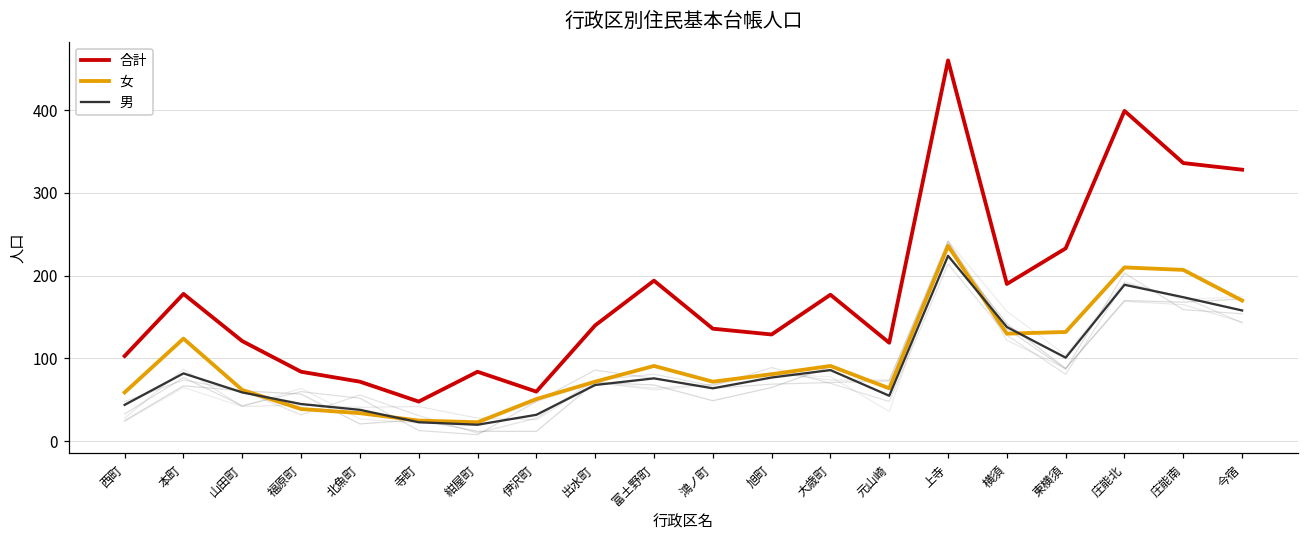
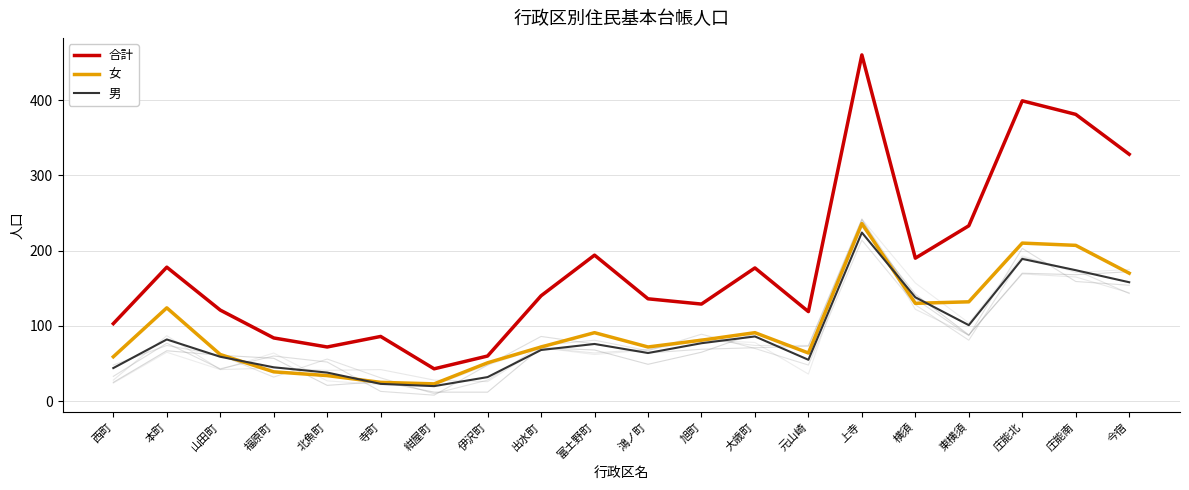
  {
    "合計": {
      "西町": 100,
      "本町": 180,
      "山田町": 120,
      "福原町": 80,
      "北魚町": 70,
-     "寺町": 50,
-     "紺屋町": 80,
+     "寺町": 90,
+     "紺屋町": 40,
      "伊沢町": 60,
      "出水町": 140,
      "富土野町": 190,
      "鴻ノ町": 140,
      "旭町": 130,
      "大歳町": 180,
      "元山崎": 120,
      "上寺": 460,
      "横須": 190,
      "東横須": 230,
      "庄能北": 400,
-     "庄能南": 340,
+     "庄能南": 380,
      "今宿": 330
    },
    "女": {
      "西町": 60,
      "本町": 120,
      "福原町": 40,
      "北魚町": 30,
      "富土野町": 90,
      "上寺": 240,
      "東横須": 130,
      "庄能北": 210,
      "庄能南": 210
    },
    "男": {
      "西町": 40,
      "本町": 80,
      "伊沢町": 30,
      "旭町": 80,
      "大歳町": 90,
      "元山崎": 60,
      "上寺": 220,
      "今宿": 160
    }
  }
